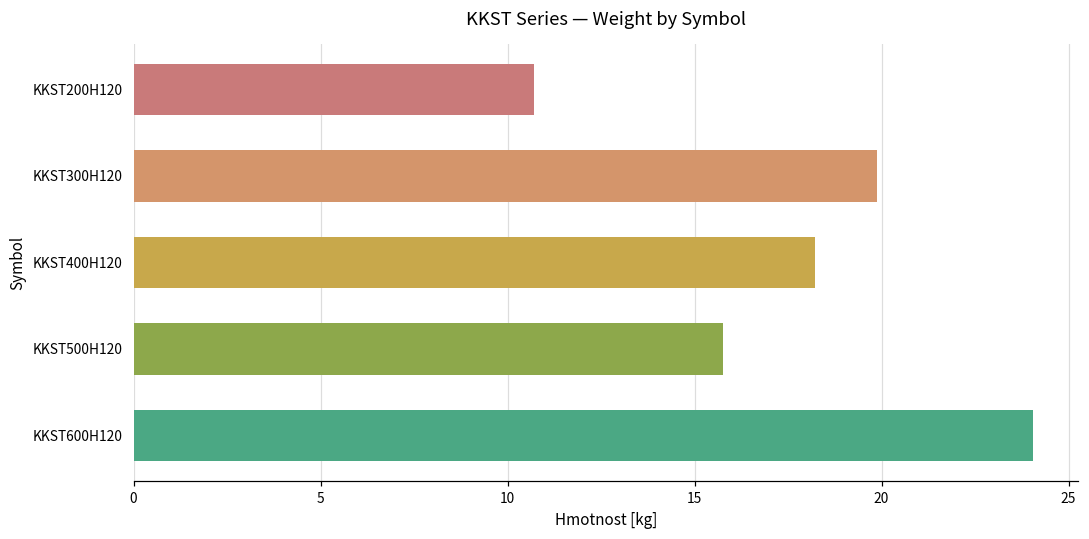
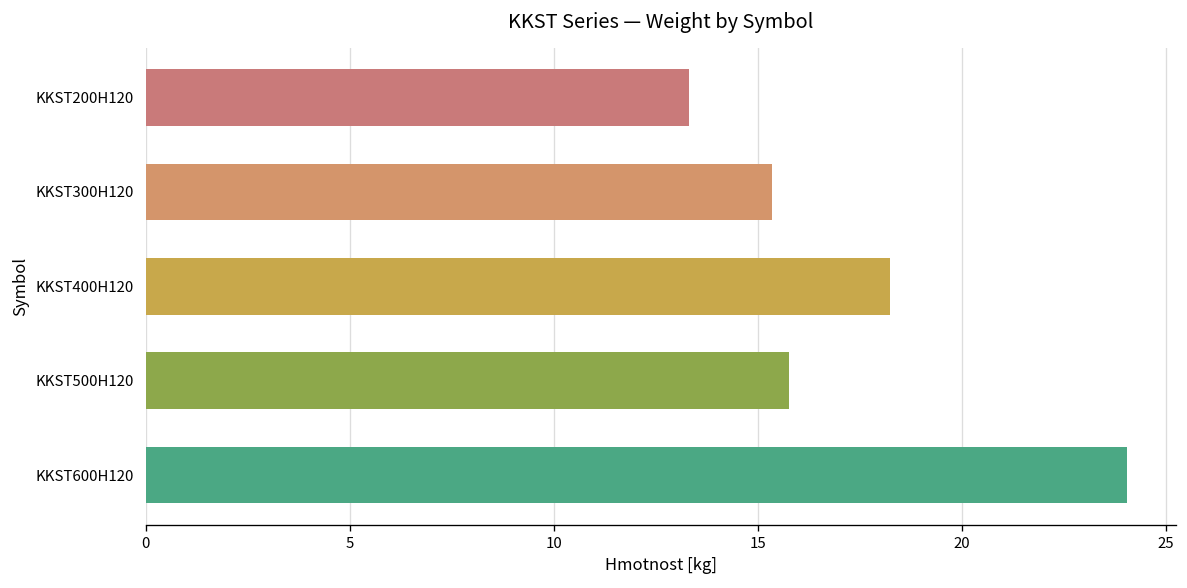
  {
-   "KKST200H120": 10.7,
-   "KKST300H120": 19.9,
+   "KKST200H120": 13.3,
+   "KKST300H120": 15.4,
    "KKST400H120": 18.2,
    "KKST500H120": 15.8,
    "KKST600H120": 24.1
  }
